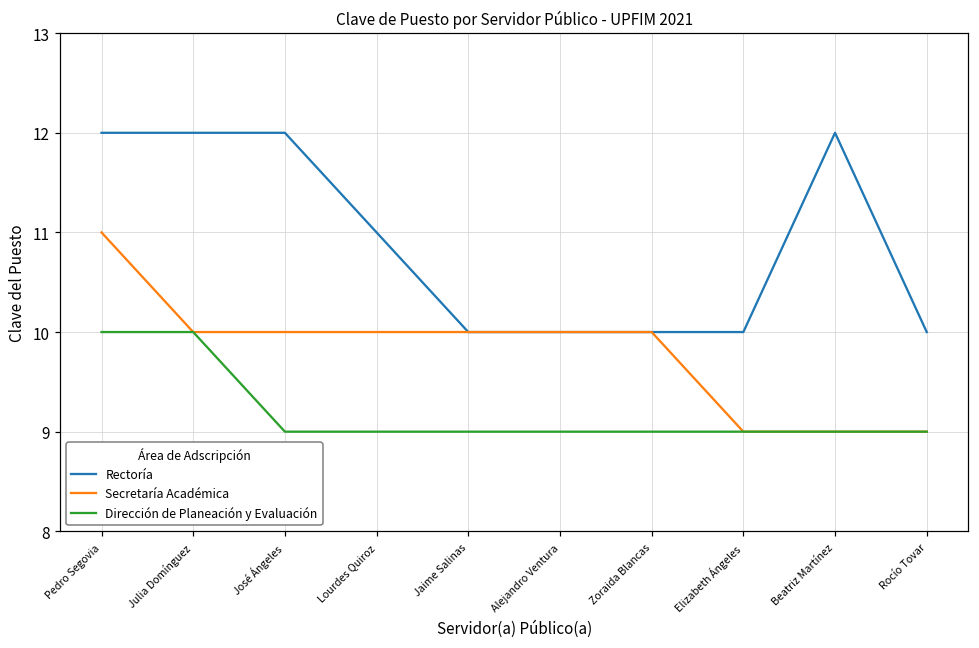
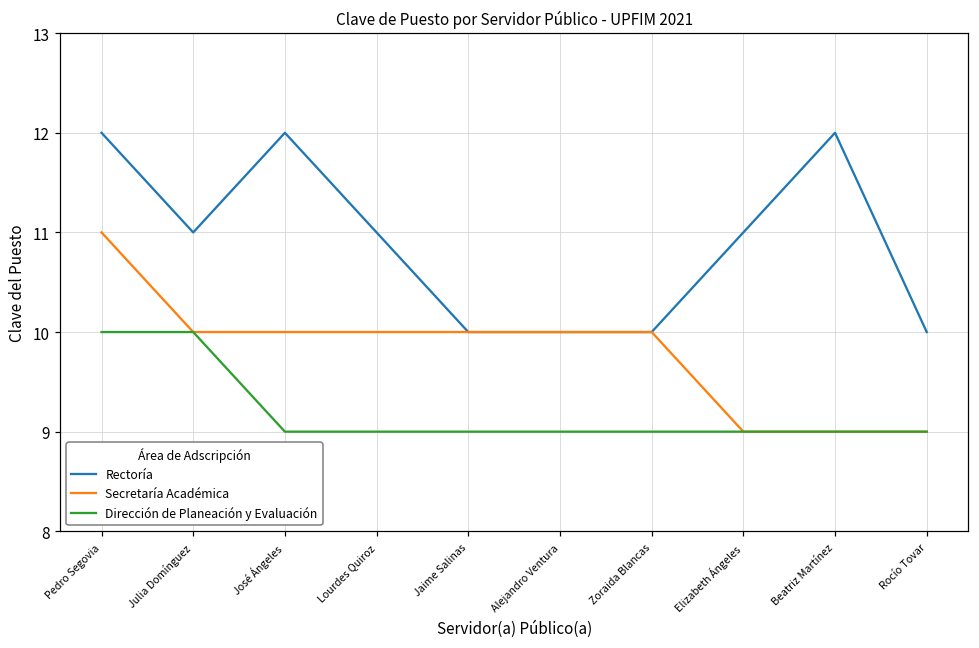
  {
    "Rectoría": {
      "Pedro Segovia": 12,
-     "Julia Domínguez": 12,
+     "Julia Domínguez": 11,
      "José Ángeles": 12,
      "Lourdes Quiroz": 11,
-     "Elizabeth Ángeles": 10,
+     "Elizabeth Ángeles": 11,
      "Beatriz Martínez": 12,
      "Rocío Tovar": 10
    },
    "Secretaría Académica": {
      "Pedro Segovia": 11,
      "José Ángeles": 10,
      "Lourdes Quiroz": 10
    },
    "Dirección de Planeación y Evaluación": {
      "Pedro Segovia": 10,
      "José Ángeles": 9,
      "Lourdes Quiroz": 9,
      "Jaime Salinas": 9,
      "Alejandro Ventura": 9,
      "Zoraida Blancas": 9
    }
  }
